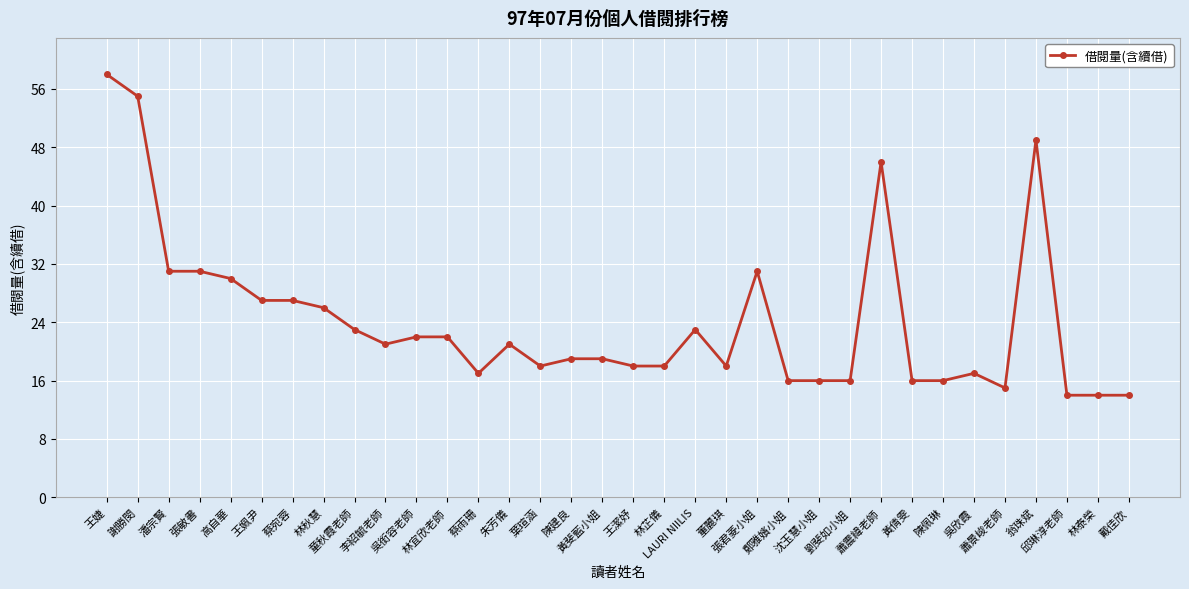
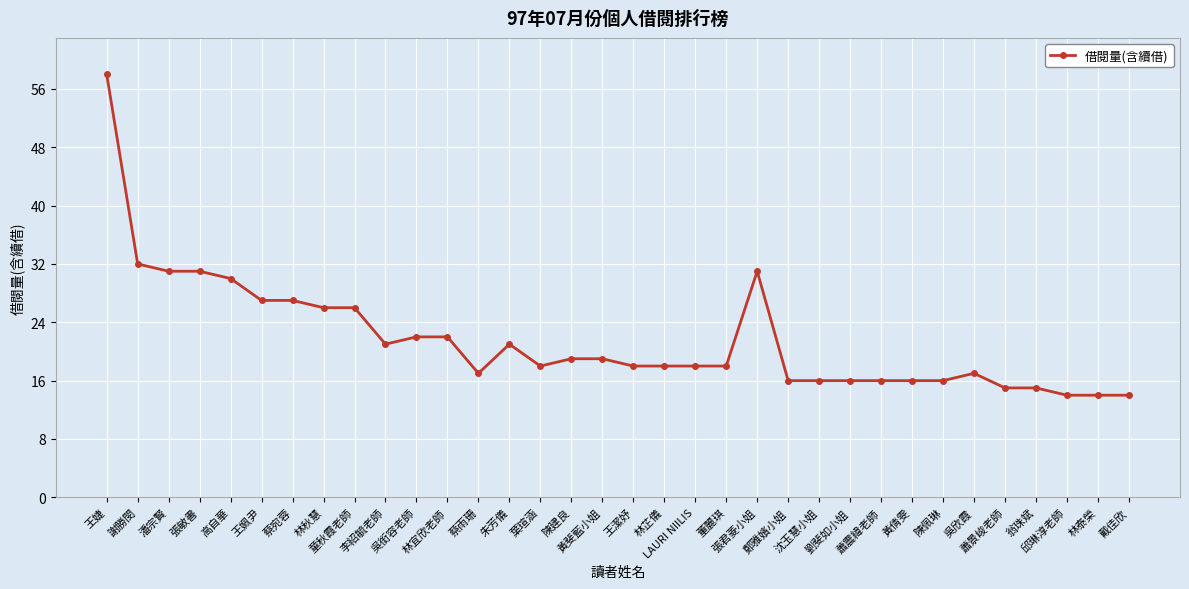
  {
    "王婕": 58,
-   "謝勝閔": 55,
+   "謝勝閔": 32,
    "潘宗賢": 31,
    "張敏書": 31,
    "高自華": 30,
    "王姵尹": 27,
    "蔡宛蓉": 27,
    "林秋慧": 26,
-   "童秋霞老師": 23,
+   "童秋霞老師": 26,
    "李紹毓老師": 21,
    "吳銜容老師": 22,
    "林宜欣老師": 22,
    "蔡雨珊": 17,
    "朱芳儀": 21,
    "葉瑄涵": 18,
    "陳建良": 19,
    "黃斐藍小姐": 19,
    "王潔妤": 18,
    "林芷儀": 18,
-   "LAURI NIILIS": 23,
+   "LAURI NIILIS": 18,
    "董麗琪": 18,
    "張君菱小姐": 31,
    "鄭雅嬪小姐": 16,
    "沈玉慧小姐": 16,
    "劉斐如小姐": 16,
-   "蕭震緯老師": 46,
+   "蕭震緯老師": 16,
    "黃倩雯": 16,
    "陳佩琳": 16,
    "吳欣霞": 17,
    "蕭景峻老師": 15,
-   "翁珠斌": 49,
+   "翁珠斌": 15,
    "邱琳淳老師": 14,
    "林泰榮": 14,
    "戴佳欣": 14
  }
